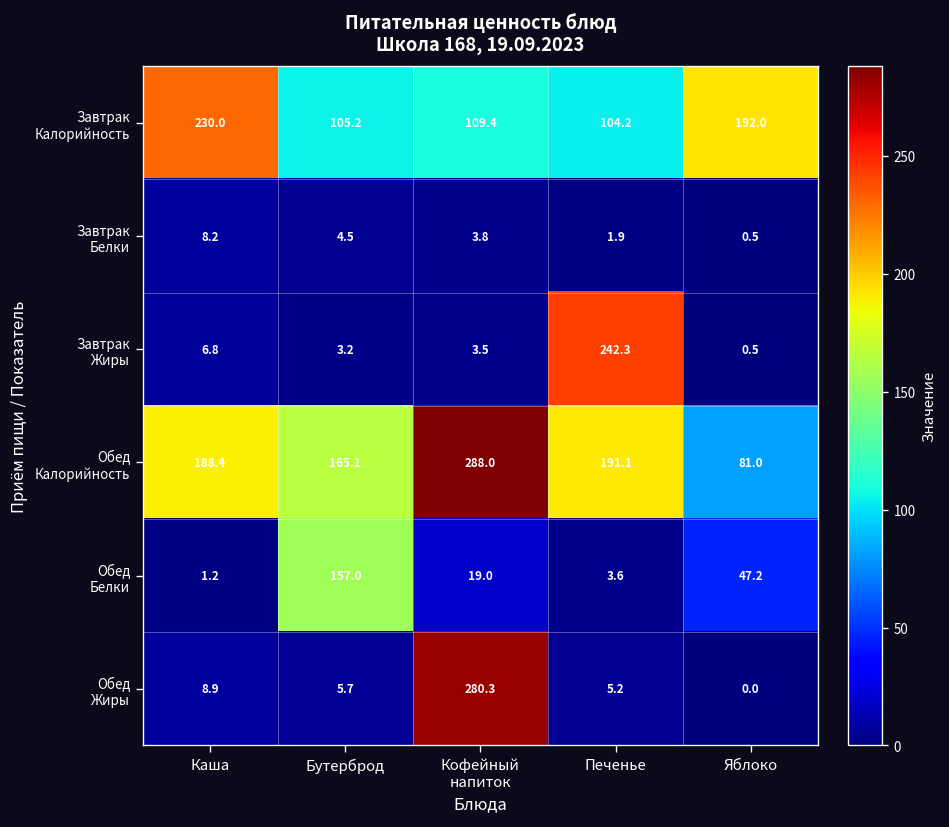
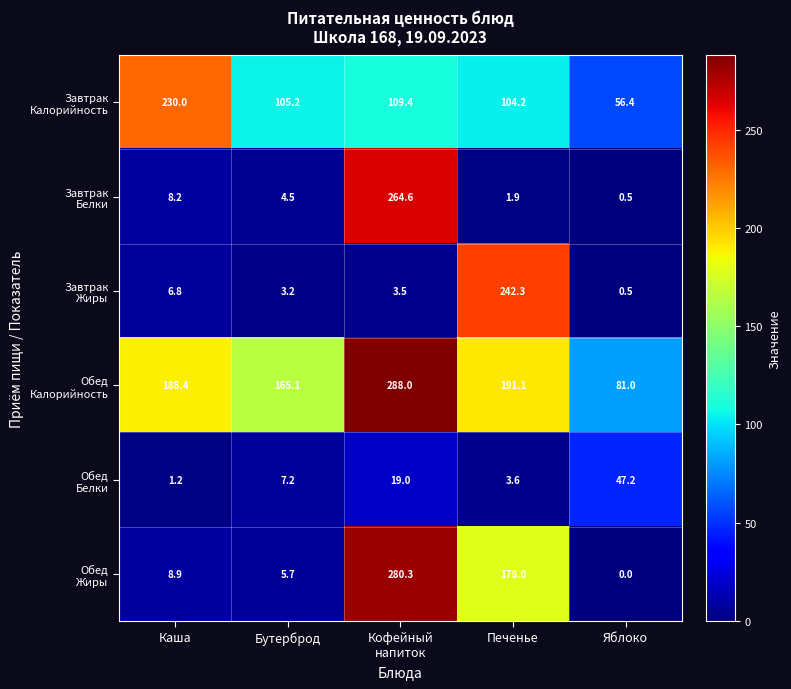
  {
    "Завтрак Калорийность": {
      "Каша": 230.0,
      "Бутерброд": 105.2,
      "Кофейный напиток": 109.4,
      "Печенье": 104.2,
-     "Яблоко": 192.0
+     "Яблоко": 56.4
    },
    "Завтрак Белки": {
      "Каша": 8.2,
      "Бутерброд": 4.5,
-     "Кофейный напиток": 3.8,
+     "Кофейный напиток": 264.6,
      "Печенье": 1.9,
      "Яблоко": 0.5
    },
    "Завтрак Жиры": {
      "Каша": 6.8,
      "Бутерброд": 3.2,
      "Кофейный напиток": 3.5,
      "Печенье": 242.3,
      "Яблоко": 0.5
    },
    "Обед Калорийность": {
      "Каша": 188.4,
      "Бутерброд": 165.1,
      "Кофейный напиток": 288.0,
      "Печенье": 191.1,
      "Яблоко": 81.0
    },
    "Обед Белки": {
      "Каша": 1.2,
-     "Бутерброд": 157.0,
+     "Бутерброд": 7.2,
      "Кофейный напиток": 19.0,
      "Печенье": 3.6,
      "Яблоко": 47.2
    },
    "Обед Жиры": {
      "Каша": 8.9,
      "Бутерброд": 5.7,
      "Кофейный напиток": 280.3,
-     "Печенье": 5.2,
+     "Печенье": 178.0,
      "Яблоко": 0.0
    }
  }
